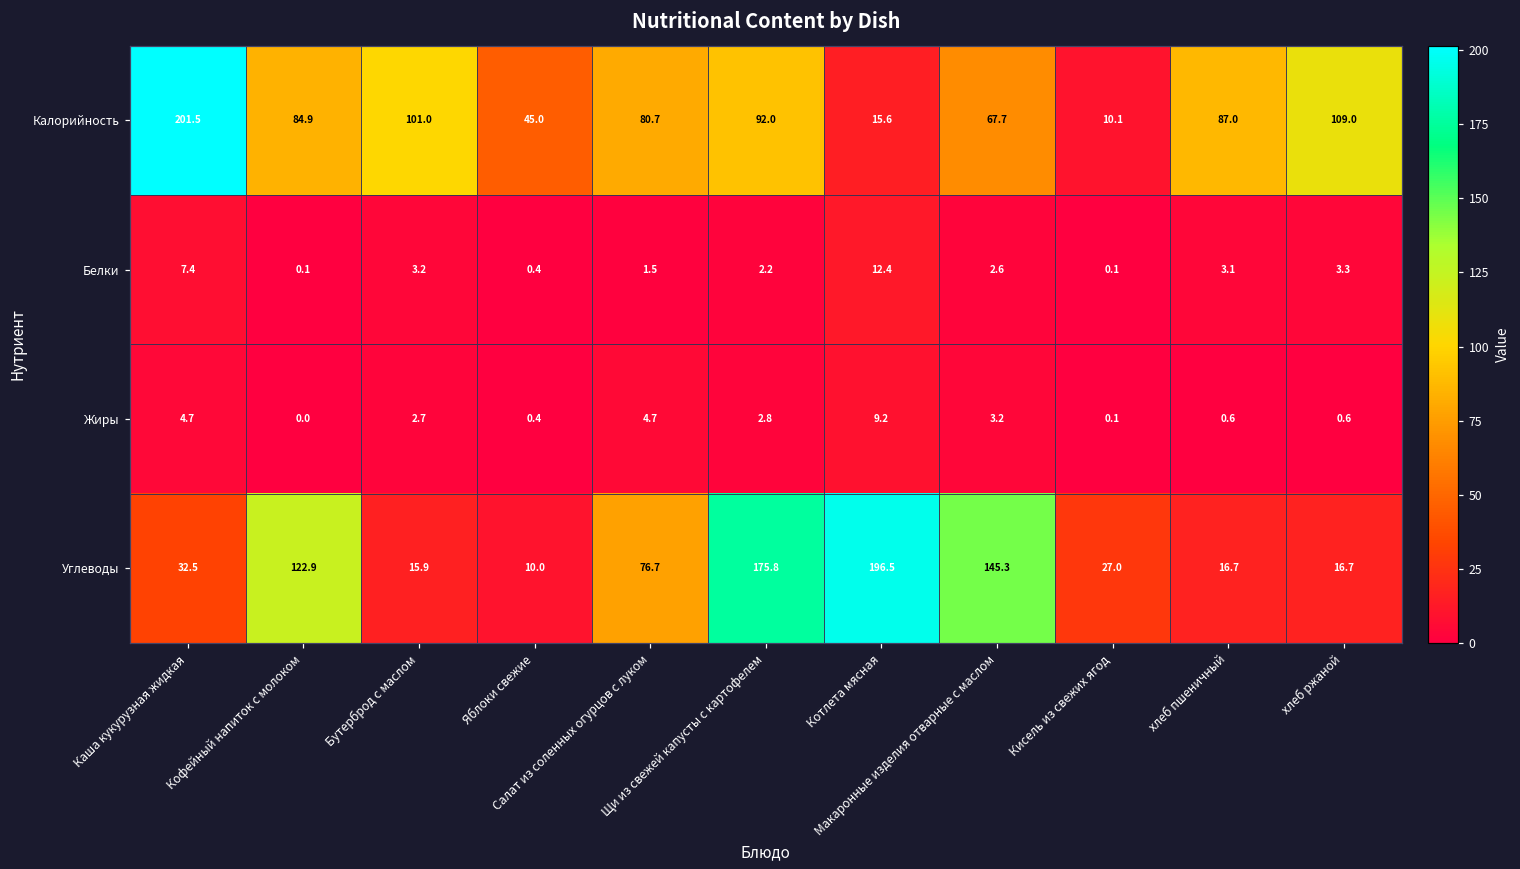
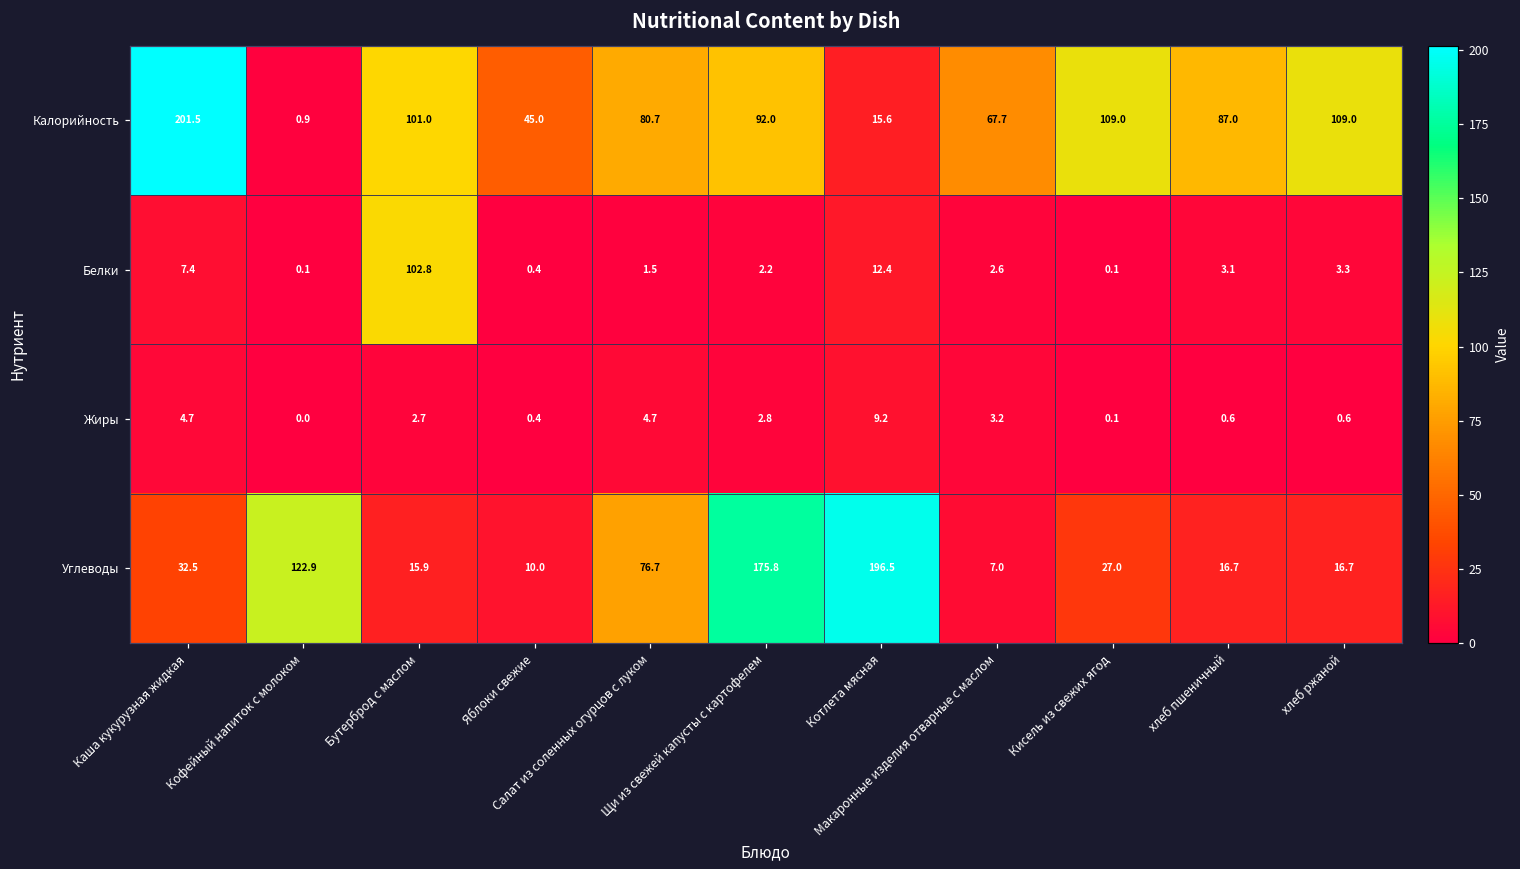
  {
    "Калорийность": {
      "Каша кукурузная жидкая": 201.5,
-     "Кофейный напиток с молоком": 84.9,
+     "Кофейный напиток с молоком": 0.9,
      "Бутерброд с маслом": 101.0,
      "Яблоки свежие": 45.0,
      "Салат из соленных огурцов с луком": 80.7,
      "Щи из свежей капусты с картофелем": 92.0,
      "Котлета мясная": 15.6,
      "Макаронные изделия отварные с маслом": 67.7,
-     "Кисель из свежих ягод": 10.1,
+     "Кисель из свежих ягод": 109.0,
      "хлеб пшеничный": 87.0,
      "хлеб ржаной": 109.0
    },
    "Белки": {
      "Каша кукурузная жидкая": 7.4,
      "Кофейный напиток с молоком": 0.1,
-     "Бутерброд с маслом": 3.2,
+     "Бутерброд с маслом": 102.8,
      "Яблоки свежие": 0.4,
      "Салат из соленных огурцов с луком": 1.5,
      "Щи из свежей капусты с картофелем": 2.2,
      "Котлета мясная": 12.4,
      "Макаронные изделия отварные с маслом": 2.6,
      "Кисель из свежих ягод": 0.1,
      "хлеб пшеничный": 3.1,
      "хлеб ржаной": 3.3
    },
    "Жиры": {
      "Каша кукурузная жидкая": 4.7,
      "Кофейный напиток с молоком": 0.0,
      "Бутерброд с маслом": 2.7,
      "Яблоки свежие": 0.4,
      "Салат из соленных огурцов с луком": 4.7,
      "Щи из свежей капусты с картофелем": 2.8,
      "Котлета мясная": 9.2,
      "Макаронные изделия отварные с маслом": 3.2,
      "Кисель из свежих ягод": 0.1,
      "хлеб пшеничный": 0.6,
      "хлеб ржаной": 0.6
    },
    "Углеводы": {
      "Каша кукурузная жидкая": 32.5,
      "Кофейный напиток с молоком": 122.9,
      "Бутерброд с маслом": 15.9,
      "Яблоки свежие": 10.0,
      "Салат из соленных огурцов с луком": 76.7,
      "Щи из свежей капусты с картофелем": 175.8,
      "Котлета мясная": 196.5,
-     "Макаронные изделия отварные с маслом": 145.3,
+     "Макаронные изделия отварные с маслом": 7.0,
      "Кисель из свежих ягод": 27.0,
      "хлеб пшеничный": 16.7,
      "хлеб ржаной": 16.7
    }
  }
